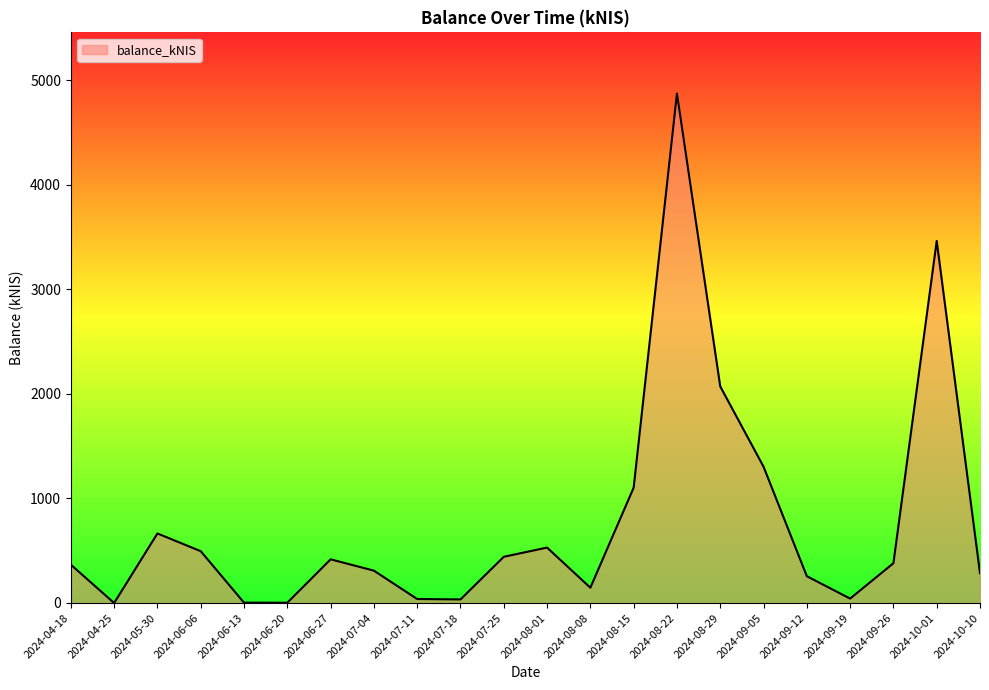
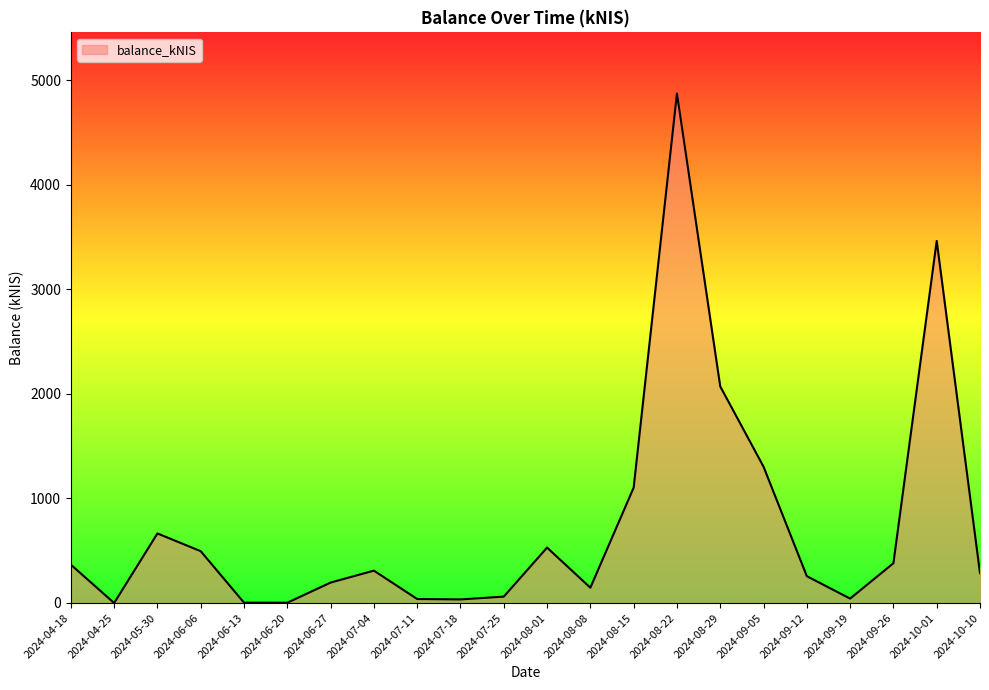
  {
    "2024-04-18": 370,
    "2024-04-25": 0,
    "2024-05-30": 670,
    "2024-06-06": 500,
    "2024-06-13": 0,
    "2024-06-20": 0,
-   "2024-06-27": 420,
+   "2024-06-27": 200,
    "2024-07-04": 310,
    "2024-07-11": 40,
    "2024-07-18": 30,
-   "2024-07-25": 440,
+   "2024-07-25": 60,
    "2024-08-01": 530,
    "2024-08-08": 150,
    "2024-08-15": 1100,
    "2024-08-22": 4870,
    "2024-08-29": 2070,
    "2024-09-05": 1300,
    "2024-09-12": 260,
    "2024-09-19": 40,
    "2024-09-26": 380,
    "2024-10-01": 3460,
    "2024-10-10": 290
  }
